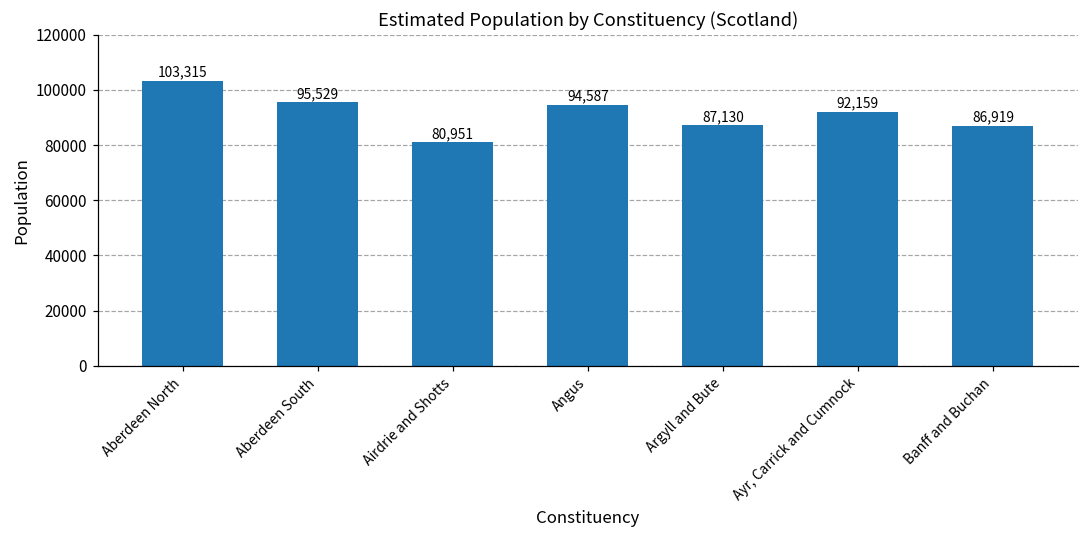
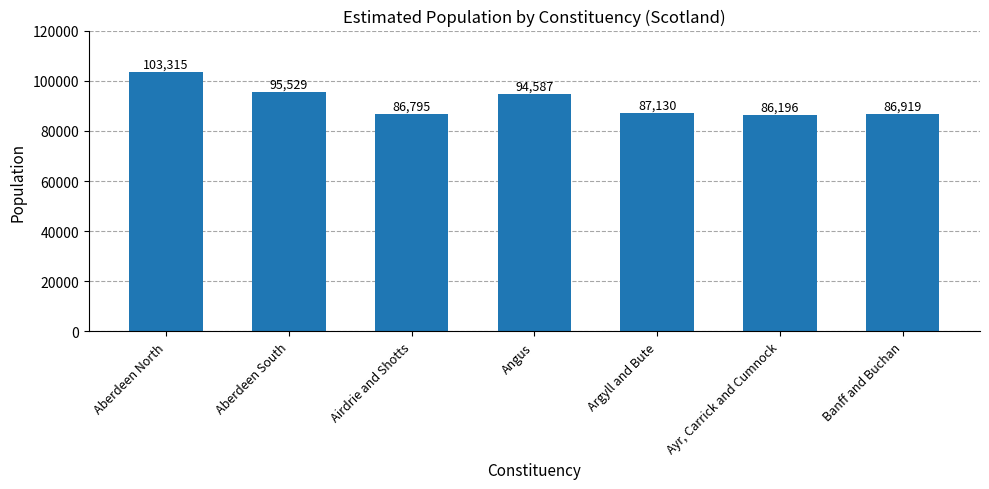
  {
    "Aberdeen North": "103,315",
    "Aberdeen South": "95,529",
-   "Airdrie and Shotts": "80,951",
+   "Airdrie and Shotts": "86,795",
    "Angus": "94,587",
    "Argyll and Bute": "87,130",
-   "Ayr, Carrick and Cumnock": "92,159",
+   "Ayr, Carrick and Cumnock": "86,196",
    "Banff and Buchan": "86,919"
  }
